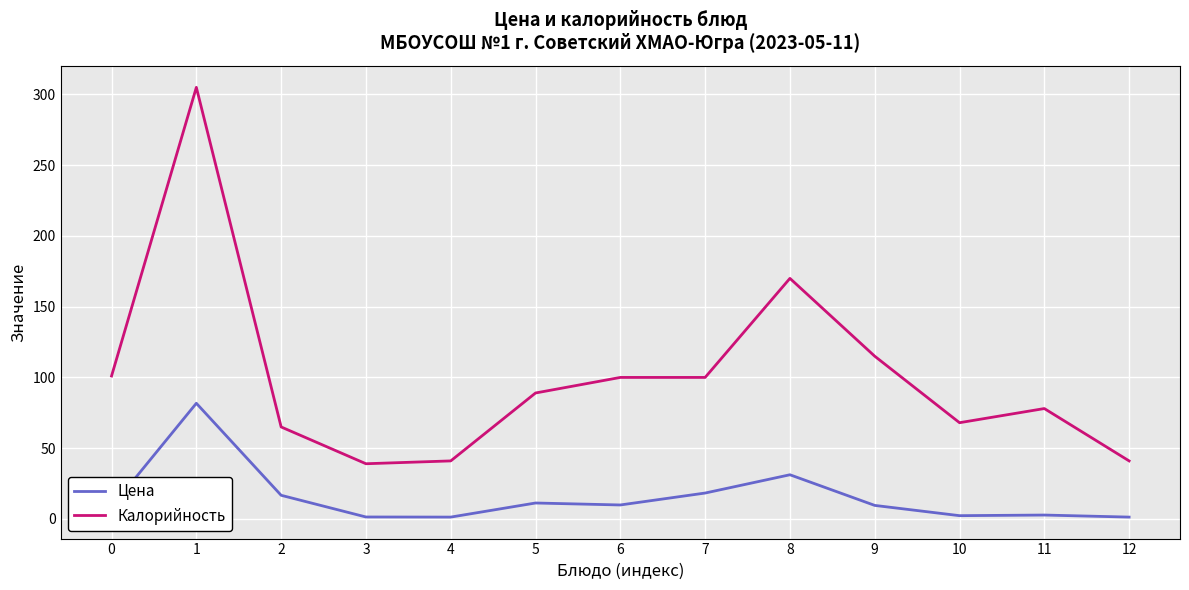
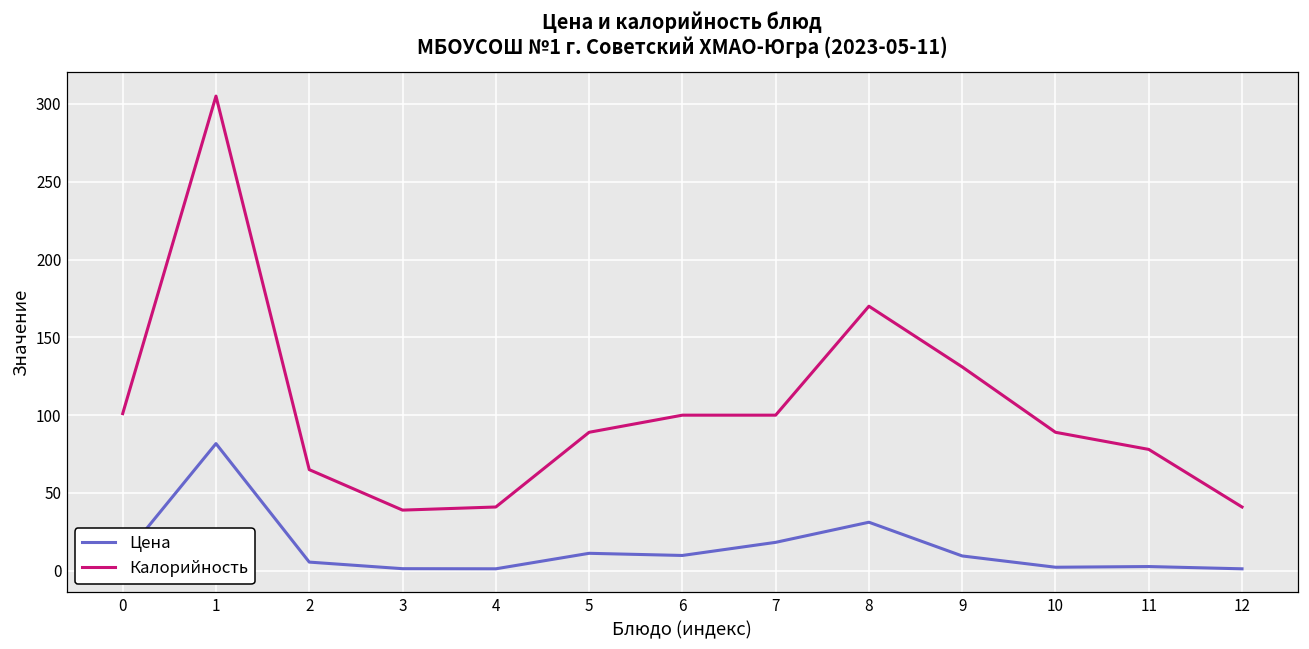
  {
    "Цена": {
      "1": 82,
-     "2": 17,
+     "2": 6,
      "3": 1,
      "4": 1,
      "5": 11,
      "6": 10,
      "7": 18,
      "8": 31,
      "9": 10,
      "10": 2,
      "11": 3,
      "12": 1
    },
    "Калорийность": {
      "0": 101,
      "1": 305,
      "2": 65,
      "3": 39,
      "4": 41,
      "5": 89,
      "6": 100,
      "7": 100,
      "8": 170,
-     "9": 115,
-     "10": 68,
+     "9": 131,
+     "10": 89,
      "11": 78,
      "12": 41
    }
  }
